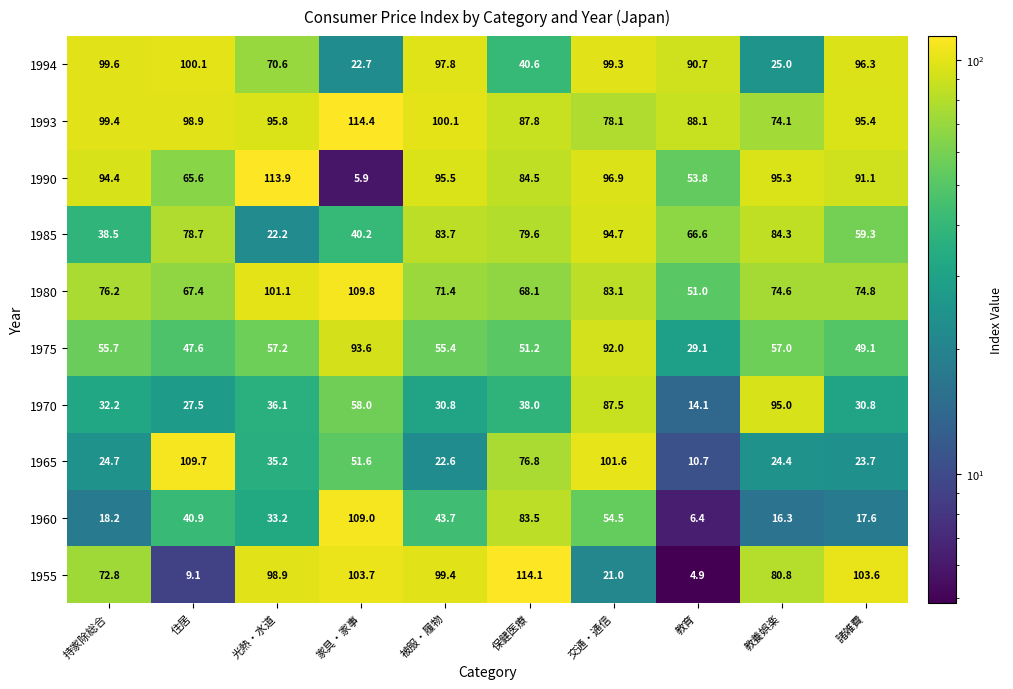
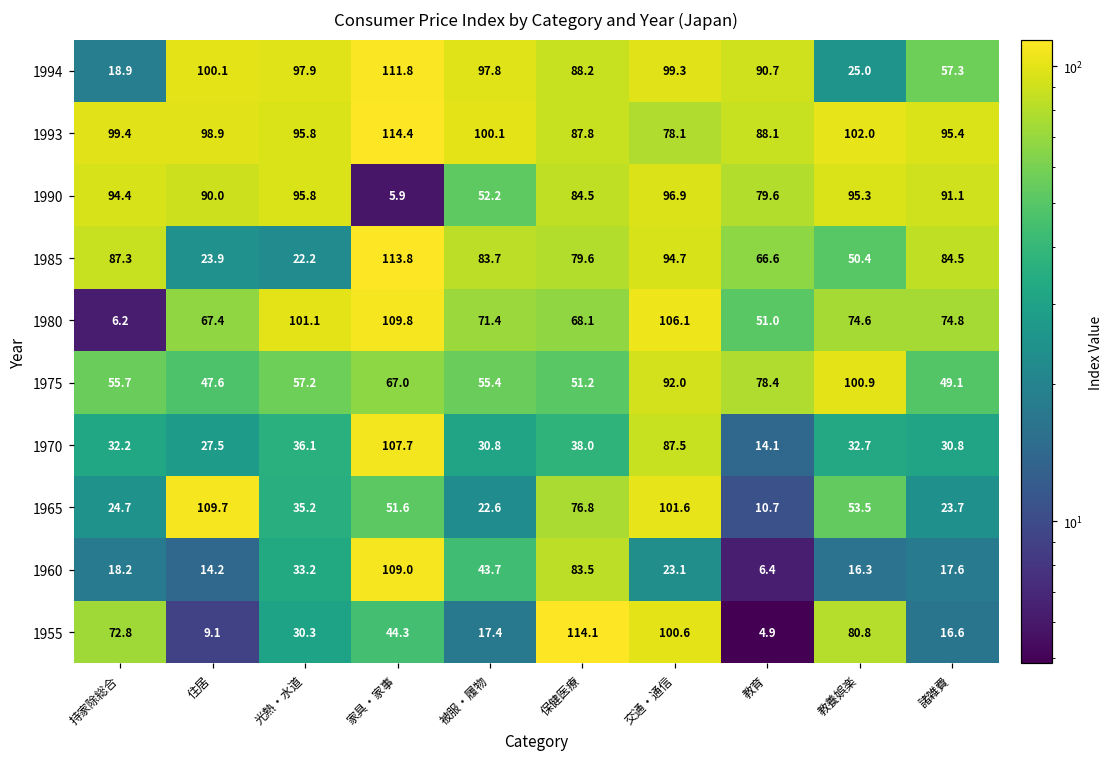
  {
    "1994": {
-     "持家除総合": 99.6,
+     "持家除総合": 18.9,
      "住居": 100.1,
-     "光熱・水道": 70.6,
-     "家具・家事": 22.7,
+     "光熱・水道": 97.9,
+     "家具・家事": 111.8,
      "被服・履物": 97.8,
-     "保健医療": 40.6,
+     "保健医療": 88.2,
      "交通・通信": 99.3,
      "教育": 90.7,
      "教養娯楽": 25.0,
-     "諸雑費": 96.3
+     "諸雑費": 57.3
    },
    "1993": {
      "持家除総合": 99.4,
      "住居": 98.9,
      "光熱・水道": 95.8,
      "家具・家事": 114.4,
      "被服・履物": 100.1,
      "保健医療": 87.8,
      "交通・通信": 78.1,
      "教育": 88.1,
-     "教養娯楽": 74.1,
+     "教養娯楽": 102.0,
      "諸雑費": 95.4
    },
    "1990": {
      "持家除総合": 94.4,
-     "住居": 65.6,
-     "光熱・水道": 113.9,
+     "住居": 90.0,
+     "光熱・水道": 95.8,
      "家具・家事": 5.9,
-     "被服・履物": 95.5,
+     "被服・履物": 52.2,
      "保健医療": 84.5,
      "交通・通信": 96.9,
-     "教育": 53.8,
+     "教育": 79.6,
      "教養娯楽": 95.3,
      "諸雑費": 91.1
    },
    "1985": {
-     "持家除総合": 38.5,
-     "住居": 78.7,
+     "持家除総合": 87.3,
+     "住居": 23.9,
      "光熱・水道": 22.2,
-     "家具・家事": 40.2,
+     "家具・家事": 113.8,
      "被服・履物": 83.7,
      "保健医療": 79.6,
      "交通・通信": 94.7,
      "教育": 66.6,
-     "教養娯楽": 84.3,
-     "諸雑費": 59.3
+     "教養娯楽": 50.4,
+     "諸雑費": 84.5
    },
    "1980": {
-     "持家除総合": 76.2,
+     "持家除総合": 6.2,
      "住居": 67.4,
      "光熱・水道": 101.1,
      "家具・家事": 109.8,
      "被服・履物": 71.4,
      "保健医療": 68.1,
-     "交通・通信": 83.1,
+     "交通・通信": 106.1,
      "教育": 51.0,
      "教養娯楽": 74.6,
      "諸雑費": 74.8
    },
    "1975": {
      "持家除総合": 55.7,
      "住居": 47.6,
      "光熱・水道": 57.2,
-     "家具・家事": 93.6,
+     "家具・家事": 67.0,
      "被服・履物": 55.4,
      "保健医療": 51.2,
      "交通・通信": 92.0,
-     "教育": 29.1,
-     "教養娯楽": 57.0,
+     "教育": 78.4,
+     "教養娯楽": 100.9,
      "諸雑費": 49.1
    },
    "1970": {
      "持家除総合": 32.2,
      "住居": 27.5,
      "光熱・水道": 36.1,
-     "家具・家事": 58.0,
+     "家具・家事": 107.7,
      "被服・履物": 30.8,
      "保健医療": 38.0,
      "交通・通信": 87.5,
      "教育": 14.1,
-     "教養娯楽": 95.0,
+     "教養娯楽": 32.7,
      "諸雑費": 30.8
    },
    "1965": {
      "持家除総合": 24.7,
      "住居": 109.7,
      "光熱・水道": 35.2,
      "家具・家事": 51.6,
      "被服・履物": 22.6,
      "保健医療": 76.8,
      "交通・通信": 101.6,
      "教育": 10.7,
-     "教養娯楽": 24.4,
+     "教養娯楽": 53.5,
      "諸雑費": 23.7
    },
    "1960": {
      "持家除総合": 18.2,
-     "住居": 40.9,
+     "住居": 14.2,
      "光熱・水道": 33.2,
      "家具・家事": 109.0,
      "被服・履物": 43.7,
      "保健医療": 83.5,
-     "交通・通信": 54.5,
+     "交通・通信": 23.1,
      "教育": 6.4,
      "教養娯楽": 16.3,
      "諸雑費": 17.6
    },
    "1955": {
      "持家除総合": 72.8,
      "住居": 9.1,
-     "光熱・水道": 98.9,
-     "家具・家事": 103.7,
-     "被服・履物": 99.4,
+     "光熱・水道": 30.3,
+     "家具・家事": 44.3,
+     "被服・履物": 17.4,
      "保健医療": 114.1,
-     "交通・通信": 21.0,
+     "交通・通信": 100.6,
      "教育": 4.9,
      "教養娯楽": 80.8,
-     "諸雑費": 103.6
+     "諸雑費": 16.6
    }
  }
